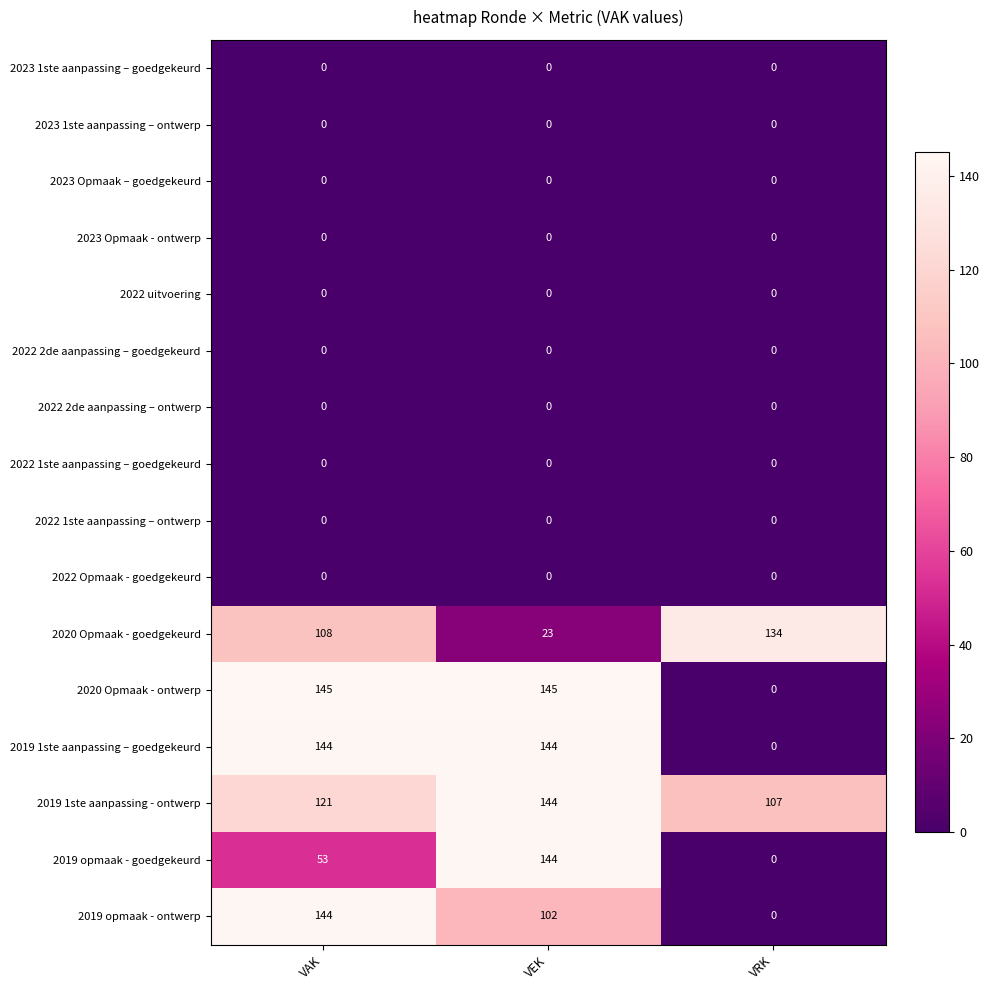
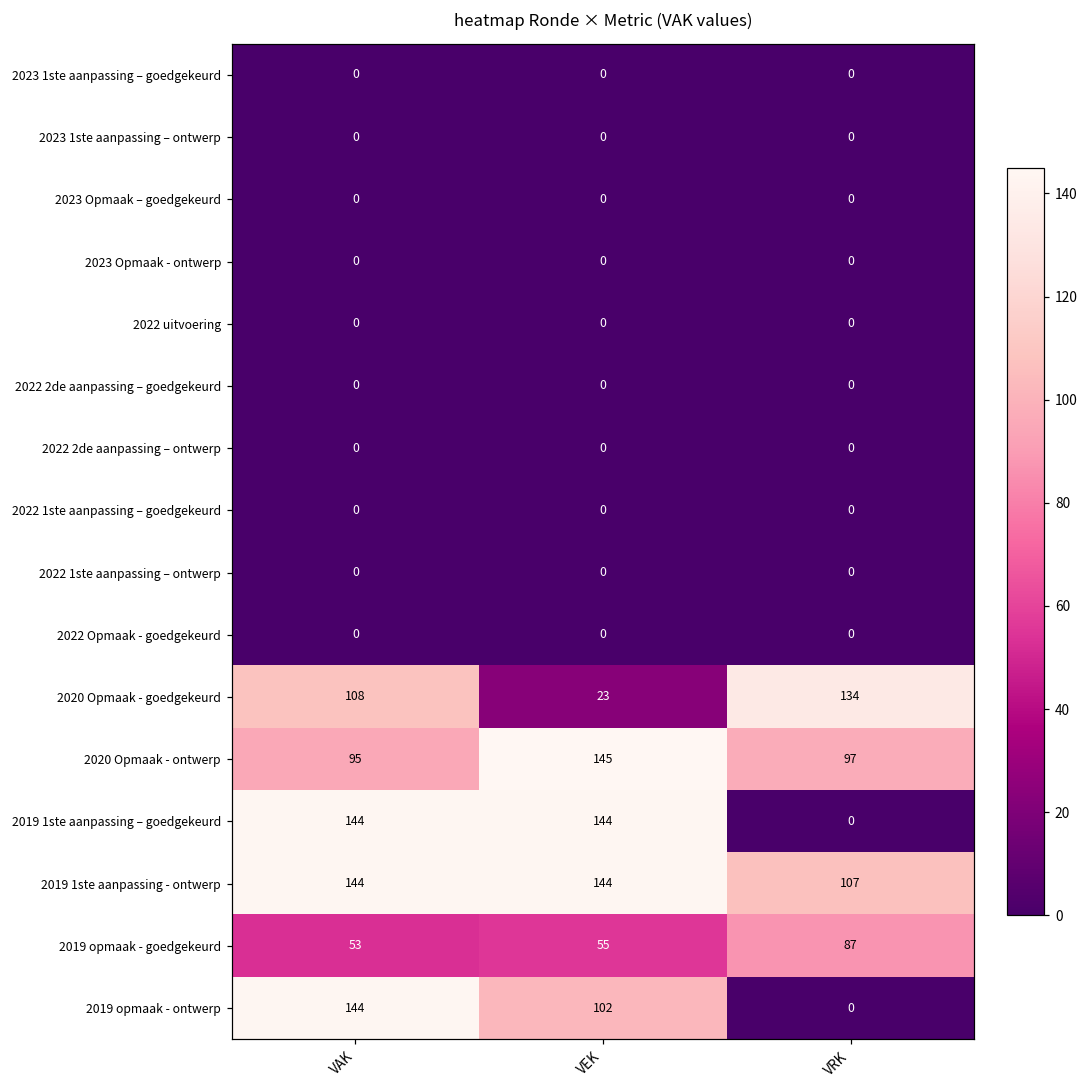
  {
    "2023 1ste aanpassing – goedgekeurd": {
      "VAK": 0,
      "VEK": 0,
      "VRK": 0
    },
    "2023 1ste aanpassing – ontwerp": {
      "VAK": 0,
      "VEK": 0,
      "VRK": 0
    },
    "2023 Opmaak – goedgekeurd": {
      "VAK": 0,
      "VEK": 0,
      "VRK": 0
    },
    "2023 Opmaak - ontwerp": {
      "VAK": 0,
      "VEK": 0,
      "VRK": 0
    },
    "2022 uitvoering": {
      "VAK": 0,
      "VEK": 0,
      "VRK": 0
    },
    "2022 2de aanpassing – goedgekeurd": {
      "VAK": 0,
      "VEK": 0,
      "VRK": 0
    },
    "2022 2de aanpassing – ontwerp": {
      "VAK": 0,
      "VEK": 0,
      "VRK": 0
    },
    "2022 1ste aanpassing – goedgekeurd": {
      "VAK": 0,
      "VEK": 0,
      "VRK": 0
    },
    "2022 1ste aanpassing – ontwerp": {
      "VAK": 0,
      "VEK": 0,
      "VRK": 0
    },
    "2022 Opmaak - goedgekeurd": {
      "VAK": 0,
      "VEK": 0,
      "VRK": 0
    },
    "2020 Opmaak - goedgekeurd": {
      "VAK": 108,
      "VEK": 23,
      "VRK": 134
    },
    "2020 Opmaak - ontwerp": {
-     "VAK": 145,
+     "VAK": 95,
      "VEK": 145,
-     "VRK": 0
+     "VRK": 97
    },
    "2019 1ste aanpassing – goedgekeurd": {
      "VAK": 144,
      "VEK": 144,
      "VRK": 0
    },
    "2019 1ste aanpassing - ontwerp": {
-     "VAK": 121,
+     "VAK": 144,
      "VEK": 144,
      "VRK": 107
    },
    "2019 opmaak - goedgekeurd": {
      "VAK": 53,
-     "VEK": 144,
-     "VRK": 0
+     "VEK": 55,
+     "VRK": 87
    },
    "2019 opmaak - ontwerp": {
      "VAK": 144,
      "VEK": 102,
      "VRK": 0
    }
  }
